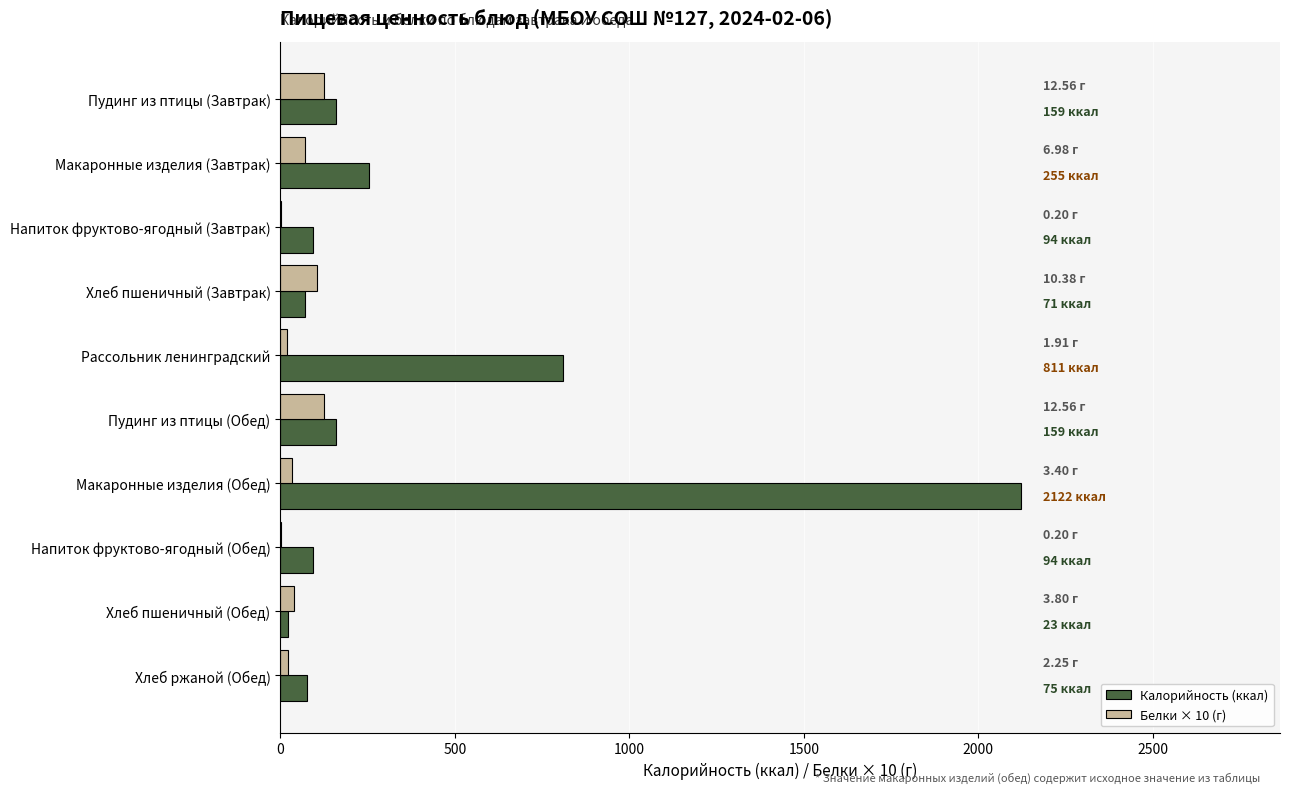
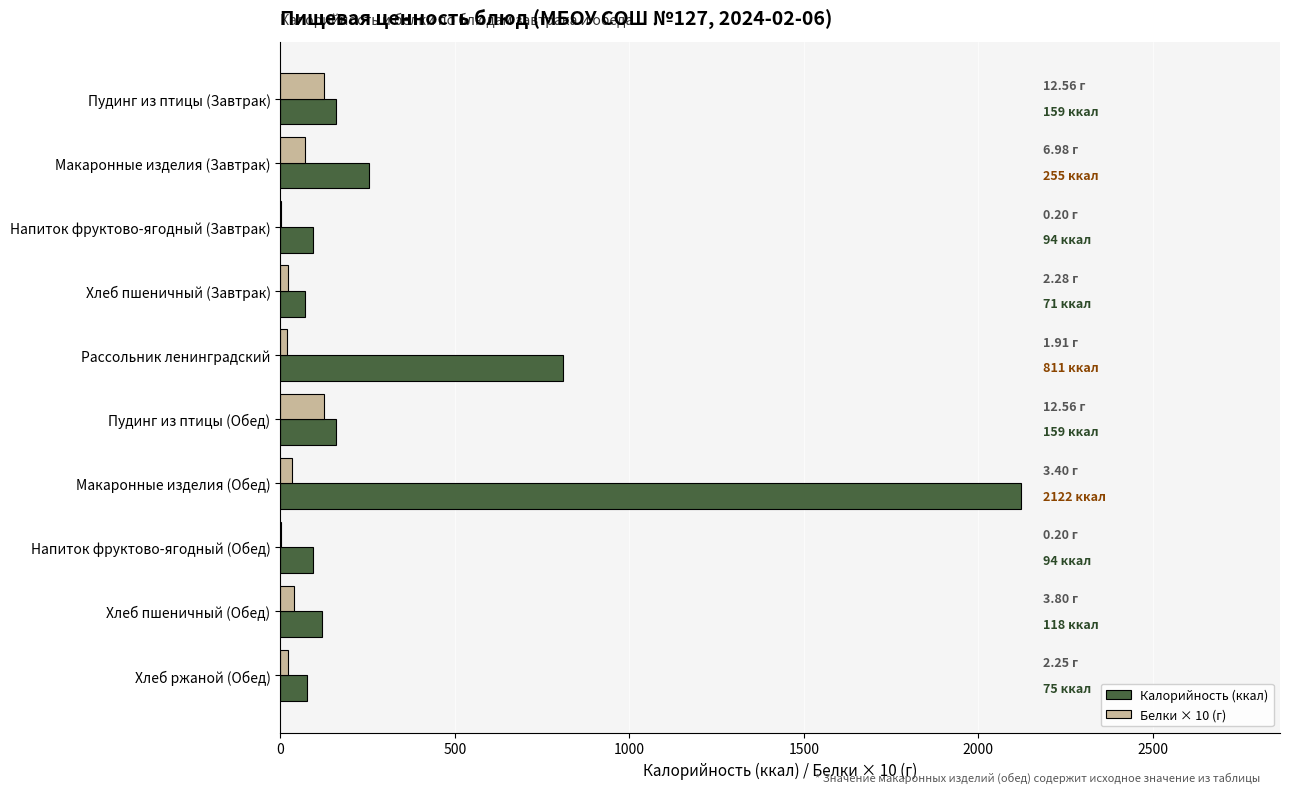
  {
    "Калорийность (ккал)": {
      "Макаронные изделия (Обед)": 2122,
-     "Хлеб пшеничный (Обед)": 23
+     "Хлеб пшеничный (Обед)": 118
    },
    "Белки × 10 (г)": {
-     "Хлеб пшеничный (Завтрак)": 10.38
+     "Хлеб пшеничный (Завтрак)": 2.28
    }
  }
